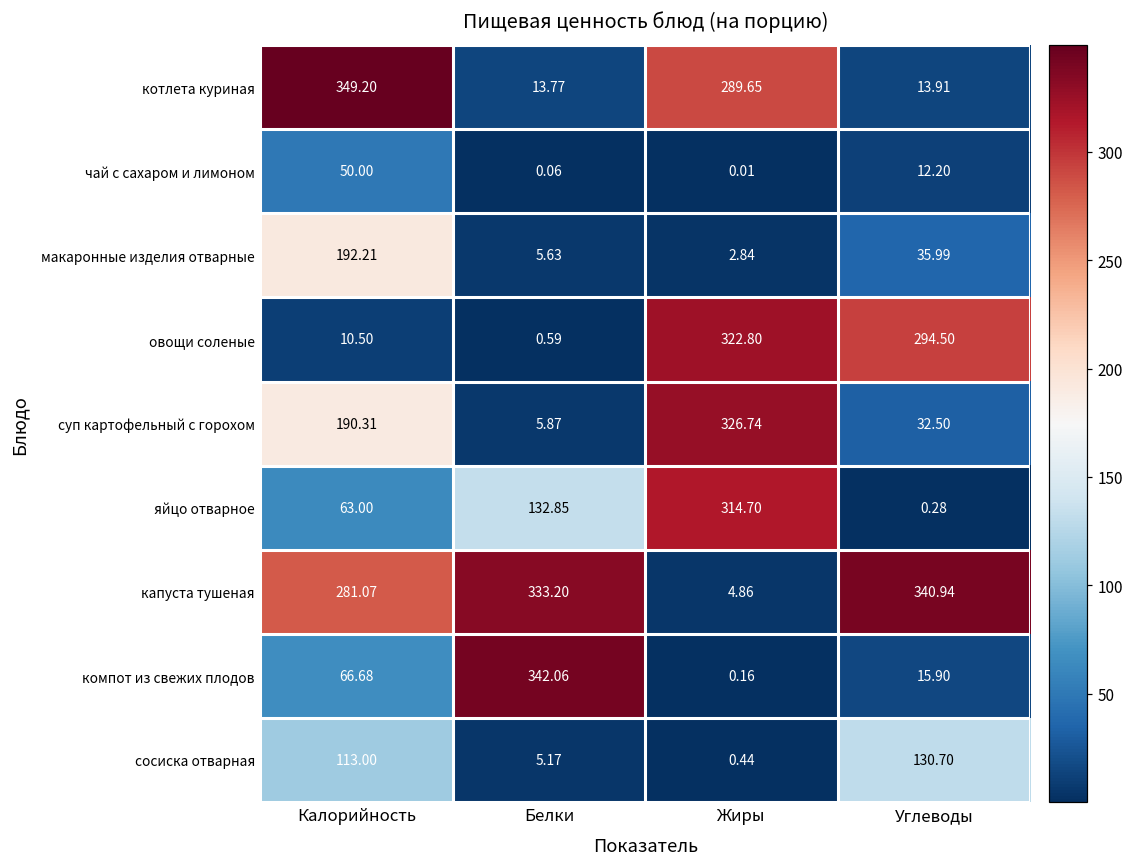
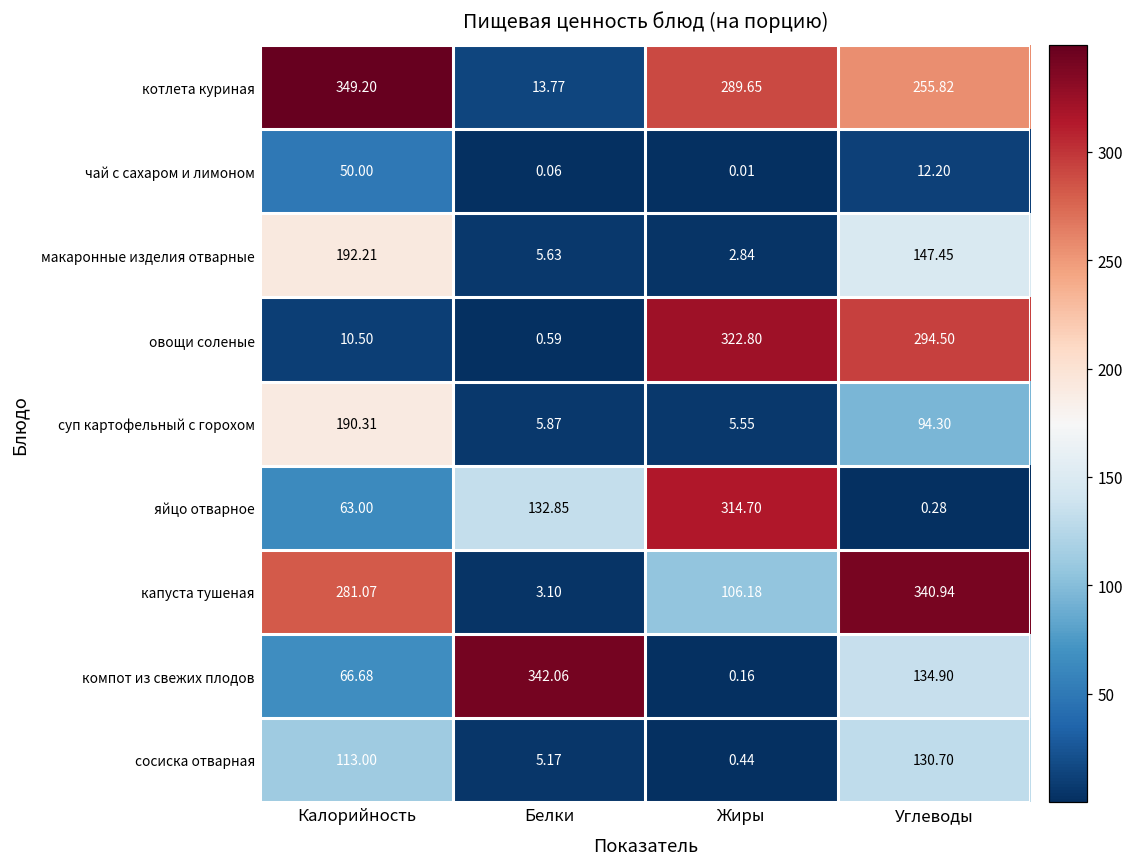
  {
    "котлета куриная": {
      "Калорийность": 349.20,
      "Белки": 13.77,
      "Жиры": 289.65,
-     "Углеводы": 13.91
+     "Углеводы": 255.82
    },
    "чай с сахаром и лимоном": {
      "Калорийность": 50.00,
      "Белки": 0.06,
      "Жиры": 0.01,
      "Углеводы": 12.20
    },
    "макаронные изделия отварные": {
      "Калорийность": 192.21,
      "Белки": 5.63,
      "Жиры": 2.84,
-     "Углеводы": 35.99
+     "Углеводы": 147.45
    },
    "овощи соленые": {
      "Калорийность": 10.50,
      "Белки": 0.59,
      "Жиры": 322.80,
      "Углеводы": 294.50
    },
    "суп картофельный с горохом": {
      "Калорийность": 190.31,
      "Белки": 5.87,
-     "Жиры": 326.74,
-     "Углеводы": 32.50
+     "Жиры": 5.55,
+     "Углеводы": 94.30
    },
    "яйцо отварное": {
      "Калорийность": 63.00,
      "Белки": 132.85,
      "Жиры": 314.70,
      "Углеводы": 0.28
    },
    "капуста тушеная": {
      "Калорийность": 281.07,
-     "Белки": 333.20,
-     "Жиры": 4.86,
+     "Белки": 3.10,
+     "Жиры": 106.18,
      "Углеводы": 340.94
    },
    "компот из свежих плодов": {
      "Калорийность": 66.68,
      "Белки": 342.06,
      "Жиры": 0.16,
-     "Углеводы": 15.90
+     "Углеводы": 134.90
    },
    "сосиска отварная": {
      "Калорийность": 113.00,
      "Белки": 5.17,
      "Жиры": 0.44,
      "Углеводы": 130.70
    }
  }
